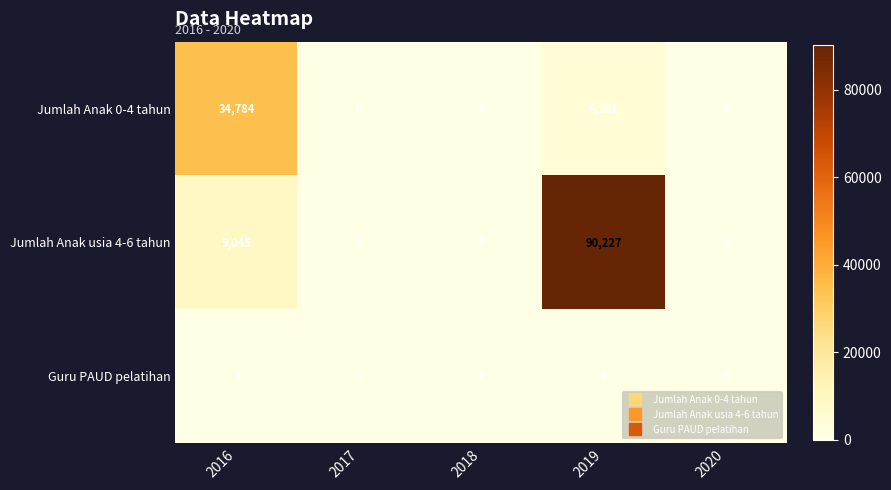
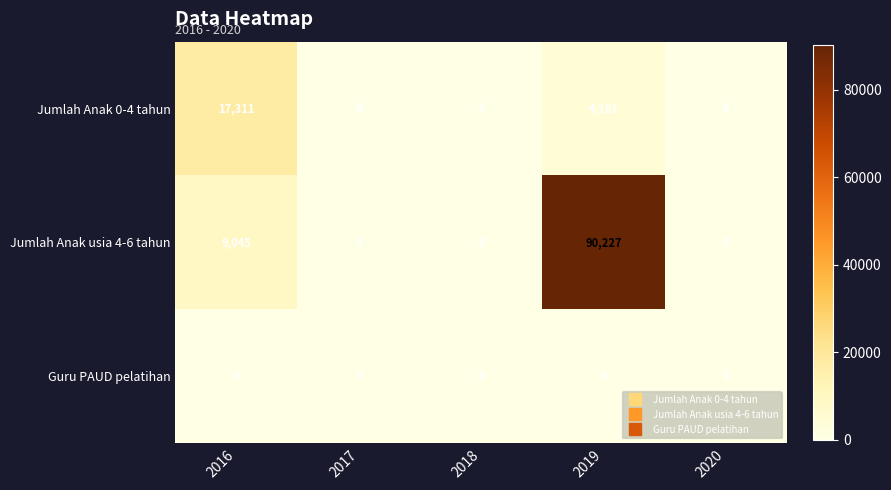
  {
    "Jumlah Anak 0-4 tahun": {
-     "2016": "34,784"
+     "2016": "17,311"
    },
    "Jumlah Anak usia 4-6 tahun": {
      "2016": "9,045",
      "2019": "90,227"
    }
  }
